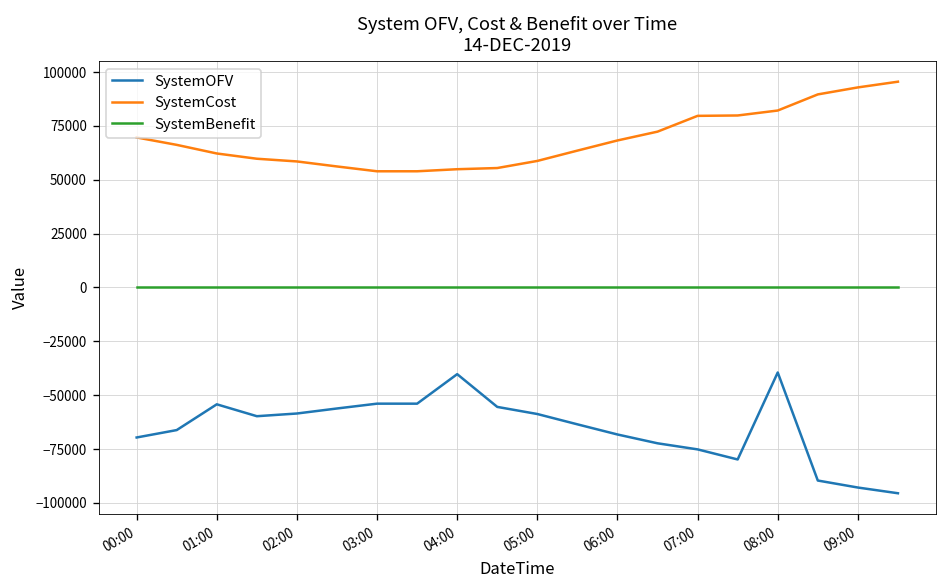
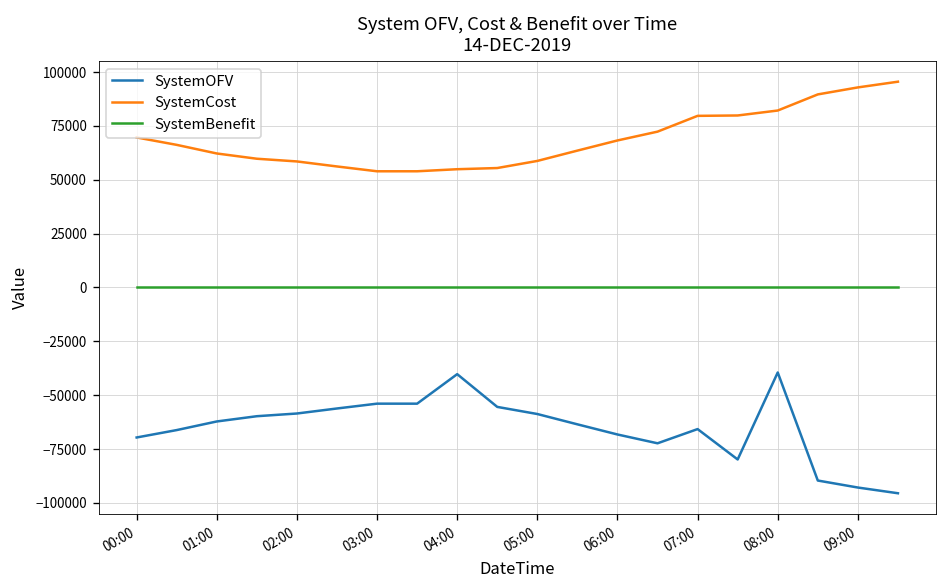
  {
    "SystemOFV": {
      "00:00": -70000,
-     "01:00": -54000,
+     "01:00": -62000,
      "02:00": -58000,
      "03:00": -54000,
      "04:00": -40000,
      "05:00": -59000,
      "06:00": -68000,
-     "07:00": -75000,
+     "07:00": -66000,
      "08:00": -39000,
      "09:00": -93000
    },
    "SystemCost": {
      "01:00": 62000,
      "02:00": 58000,
      "03:00": 54000,
      "04:00": 55000,
      "05:00": 59000,
      "06:00": 68000,
      "07:00": 80000,
      "08:00": 82000,
      "09:00": 93000
    },
    "SystemBenefit": {
      "00:00": 0,
      "01:00": 0,
      "02:00": 0,
      "03:00": 0,
      "04:00": 0,
      "05:00": 0,
      "06:00": 0,
      "07:00": 0,
      "08:00": 0,
      "09:00": 0
    }
  }
